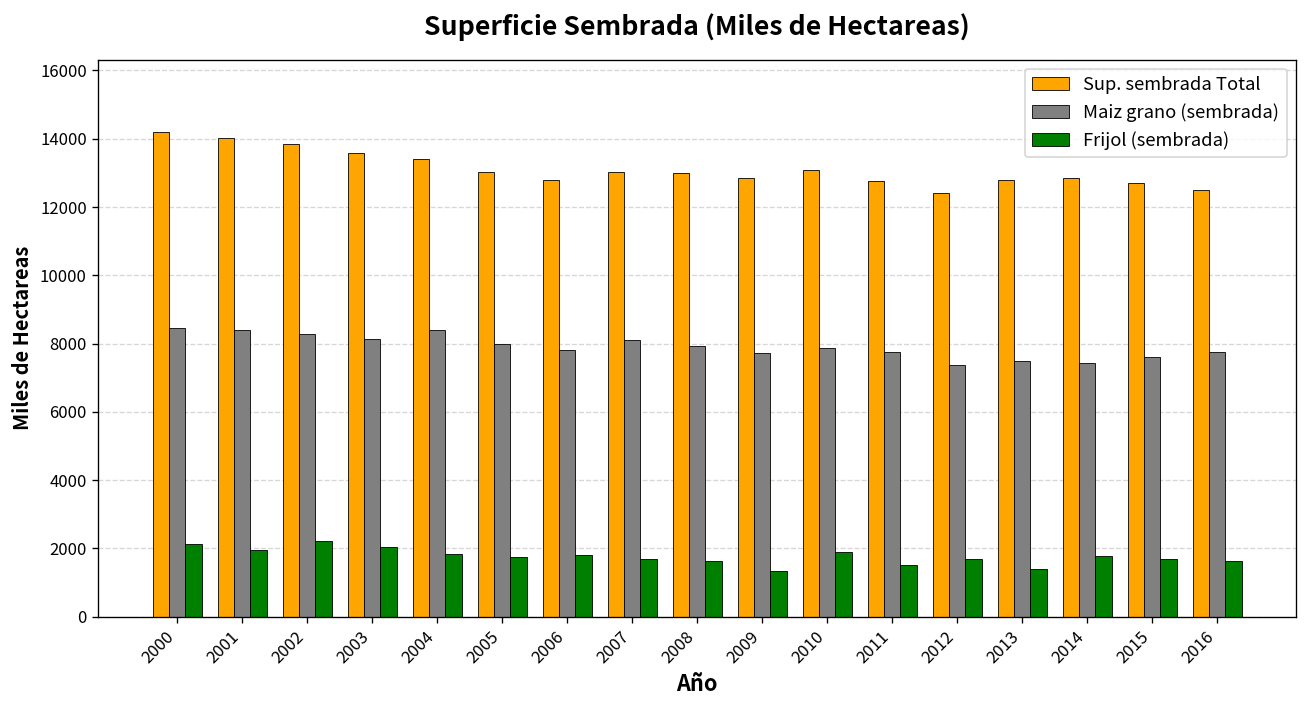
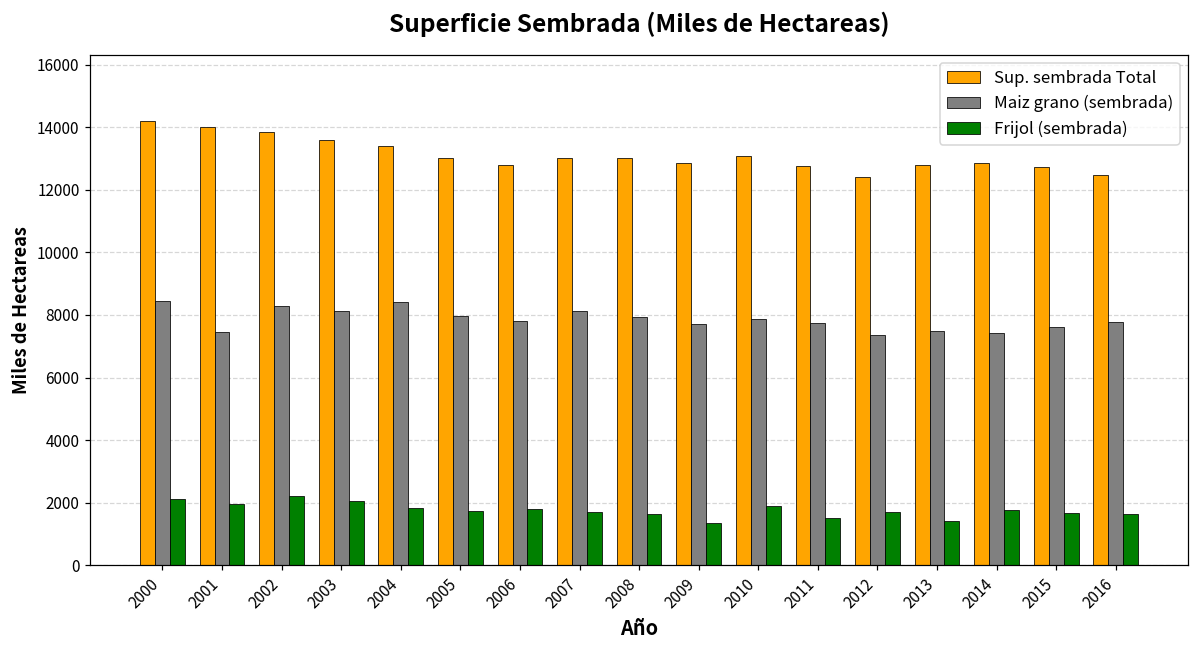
  {
    "Sup. sembrada Total": {
      "2000": 14200,
      "2001": 14000,
      "2002": 13800,
      "2003": 13600,
      "2004": 13400,
      "2005": 13000,
      "2006": 12800,
      "2007": 13000,
      "2008": 13000,
      "2009": 12900,
      "2010": 13100,
      "2011": 12800,
      "2012": 12400,
      "2013": 12800,
      "2014": 12900,
      "2015": 12700,
      "2016": 12500
    },
    "Maiz grano (sembrada)": {
      "2000": 8400,
-     "2001": 8400,
+     "2001": 7500,
      "2002": 8300,
      "2003": 8100,
      "2004": 8400,
      "2005": 8000,
      "2006": 7800,
      "2007": 8100,
      "2008": 7900,
      "2009": 7700,
      "2010": 7900,
      "2011": 7800,
      "2012": 7400,
      "2013": 7500,
      "2014": 7400,
      "2015": 7600,
      "2016": 7800
    },
    "Frijol (sembrada)": {
      "2000": 2100,
      "2001": 2000,
      "2002": 2200,
      "2003": 2000,
      "2004": 1800,
      "2005": 1700,
      "2006": 1800,
      "2007": 1700,
      "2008": 1600,
      "2009": 1300,
      "2010": 1900,
      "2011": 1500,
      "2012": 1700,
      "2013": 1400,
      "2014": 1800,
      "2015": 1700,
      "2016": 1600
    }
  }
